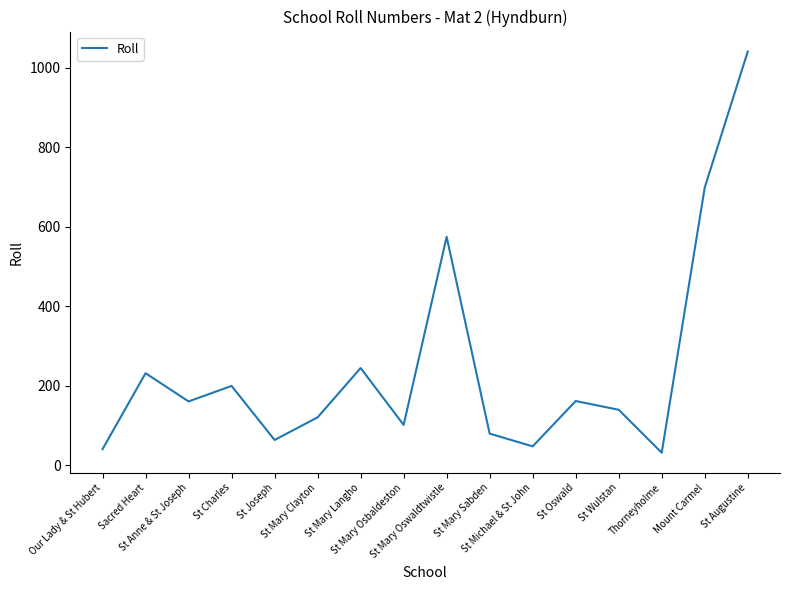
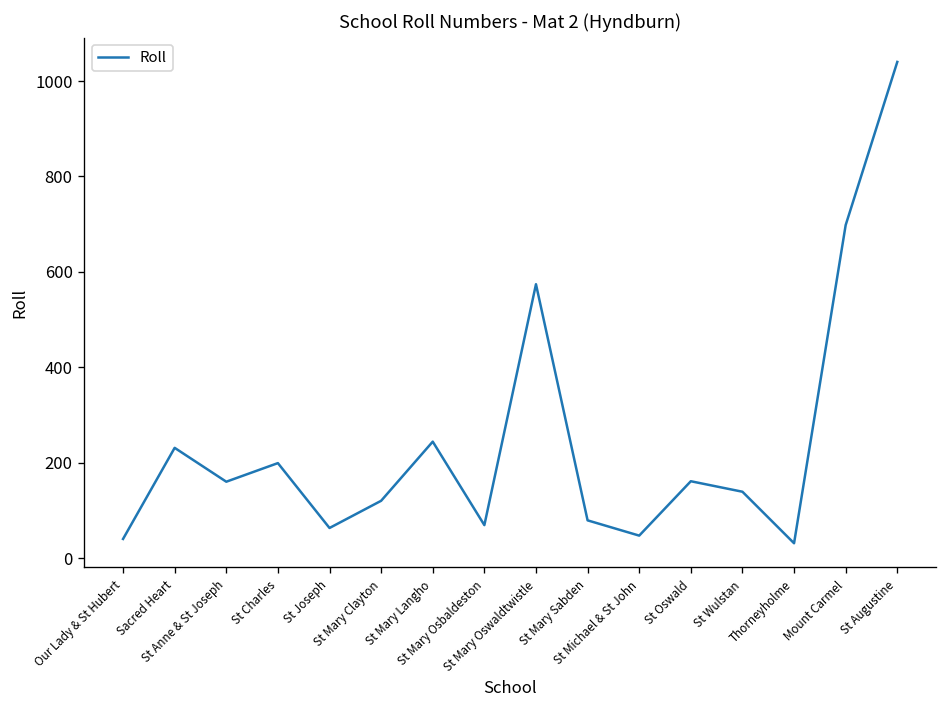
  {
    "Our Lady & St Hubert": 40,
    "Sacred Heart": 230,
    "St Anne & St Joseph": 160,
    "St Charles": 200,
    "St Joseph": 60,
    "St Mary Clayton": 120,
    "St Mary Langho": 240,
-   "St Mary Osbaldeston": 100,
+   "St Mary Osbaldeston": 70,
    "St Mary Oswaldtwistle": 570,
    "St Mary Sabden": 80,
    "St Michael & St John": 50,
    "St Oswald": 160,
    "St Wulstan": 140,
    "Thorneyholme": 30,
    "Mount Carmel": 700,
    "St Augustine": 1040
  }
